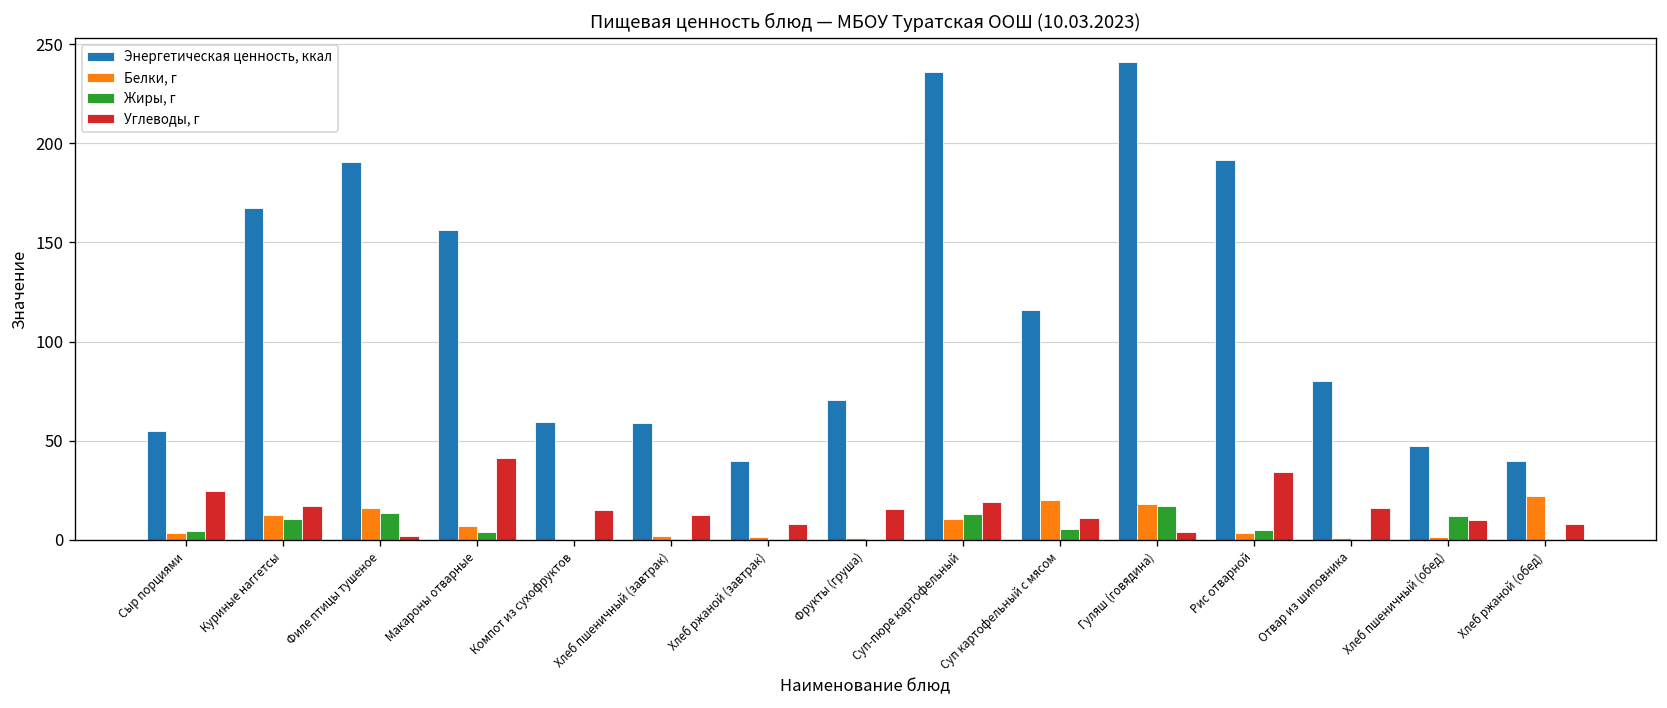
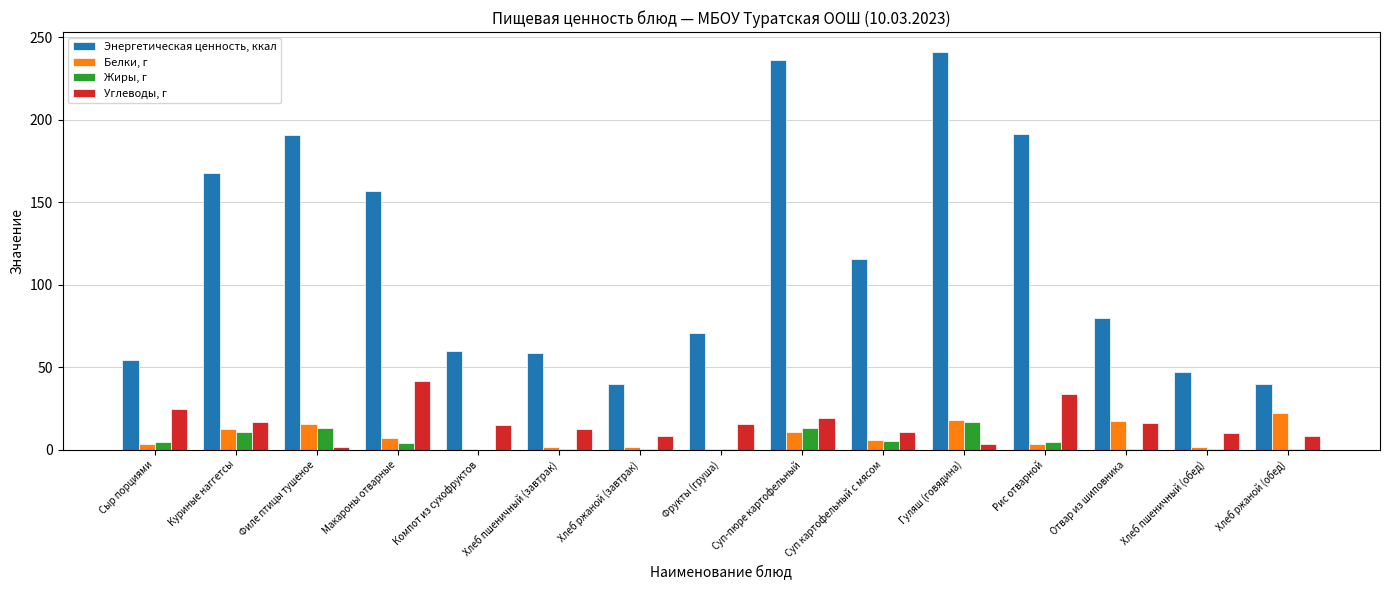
  {
    "Энергетическая ценность, ккал": {
      "Сыр порциями": 55,
      "Куриные наггетсы": 167,
      "Филе птицы тушеное": 190,
      "Макароны отварные": 157,
      "Компот из сухофруктов": 59,
      "Хлеб пшеничный (завтрак)": 59,
      "Хлеб ржаной (завтрак)": 40,
      "Фрукты (груша)": 71,
      "Суп-пюре картофельный": 236,
      "Суп картофельный с мясом": 116,
      "Гуляш (говядина)": 241,
      "Рис отварной": 191,
      "Отвар из шиповника": 80,
      "Хлеб пшеничный (обед)": 47,
      "Хлеб ржаной (обед)": 40
    },
    "Белки, г": {
      "Сыр порциями": 3,
      "Куриные наггетсы": 12,
      "Филе птицы тушеное": 16,
      "Макароны отварные": 7,
      "Хлеб пшеничный (завтрак)": 2,
      "Суп-пюре картофельный": 10,
-     "Суп картофельный с мясом": 20,
+     "Суп картофельный с мясом": 6,
      "Гуляш (говядина)": 18,
      "Рис отварной": 3,
-     "Отвар из шиповника": 1,
+     "Отвар из шиповника": 18,
      "Хлеб пшеничный (обед)": 2,
      "Хлеб ржаной (обед)": 22
    },
    "Жиры, г": {
      "Сыр порциями": 4,
      "Куриные наггетсы": 11,
      "Филе птицы тушеное": 13,
      "Макароны отварные": 4,
      "Компот из сухофруктов": 0,
      "Суп-пюре картофельный": 13,
      "Суп картофельный с мясом": 6,
      "Гуляш (говядина)": 17,
      "Рис отварной": 5,
-     "Хлеб пшеничный (обед)": 12
+     "Хлеб пшеничный (обед)": 0
    },
    "Углеводы, г": {
      "Сыр порциями": 25,
      "Куриные наггетсы": 17,
      "Филе птицы тушеное": 2,
      "Макароны отварные": 41,
      "Компот из сухофруктов": 15,
      "Хлеб пшеничный (завтрак)": 12,
      "Хлеб ржаной (завтрак)": 8,
      "Фрукты (груша)": 15,
      "Суп-пюре картофельный": 19,
      "Суп картофельный с мясом": 11,
      "Гуляш (говядина)": 4,
      "Рис отварной": 34,
      "Отвар из шиповника": 16,
      "Хлеб пшеничный (обед)": 10,
      "Хлеб ржаной (обед)": 8
    }
  }
